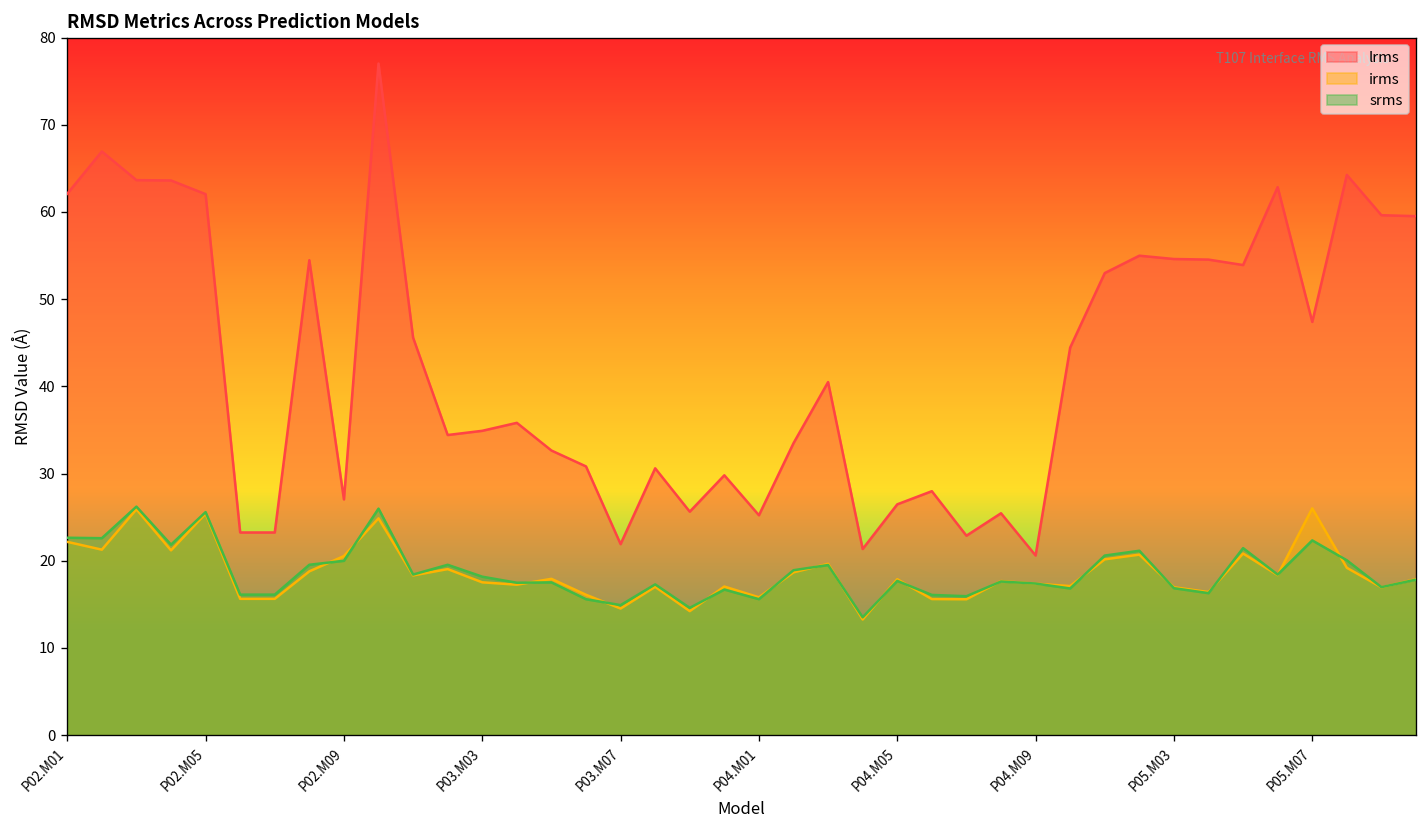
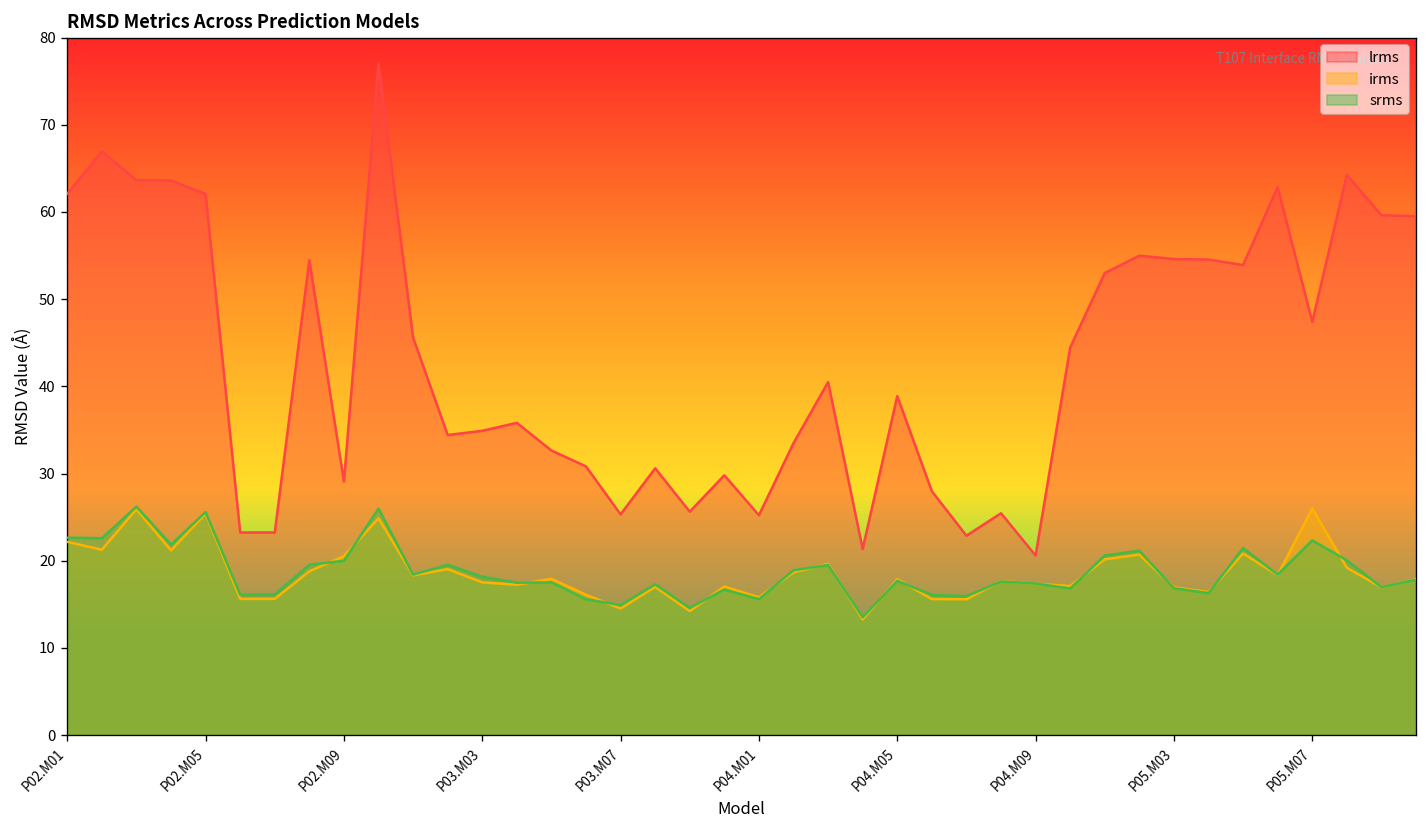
  {
    "lrms": {
      "P02.M01": 62,
      "P02.M05": 62,
-     "P02.M09": 27,
+     "P02.M09": 29,
      "P03.M03": 35,
-     "P03.M07": 22,
+     "P03.M07": 25,
      "P04.M01": 25,
-     "P04.M05": 26,
+     "P04.M05": 39,
      "P04.M09": 21,
      "P05.M03": 55,
      "P05.M07": 47
    },
    "irms": {
      "P02.M01": 22,
      "P02.M09": 21,
      "P03.M03": 18,
      "P03.M07": 15,
      "P05.M07": 26
    },
    "srms": {
      "P02.M01": 23,
      "P02.M09": 20,
      "P03.M03": 18,
      "P03.M07": 15,
      "P05.M07": 22
    }
  }
